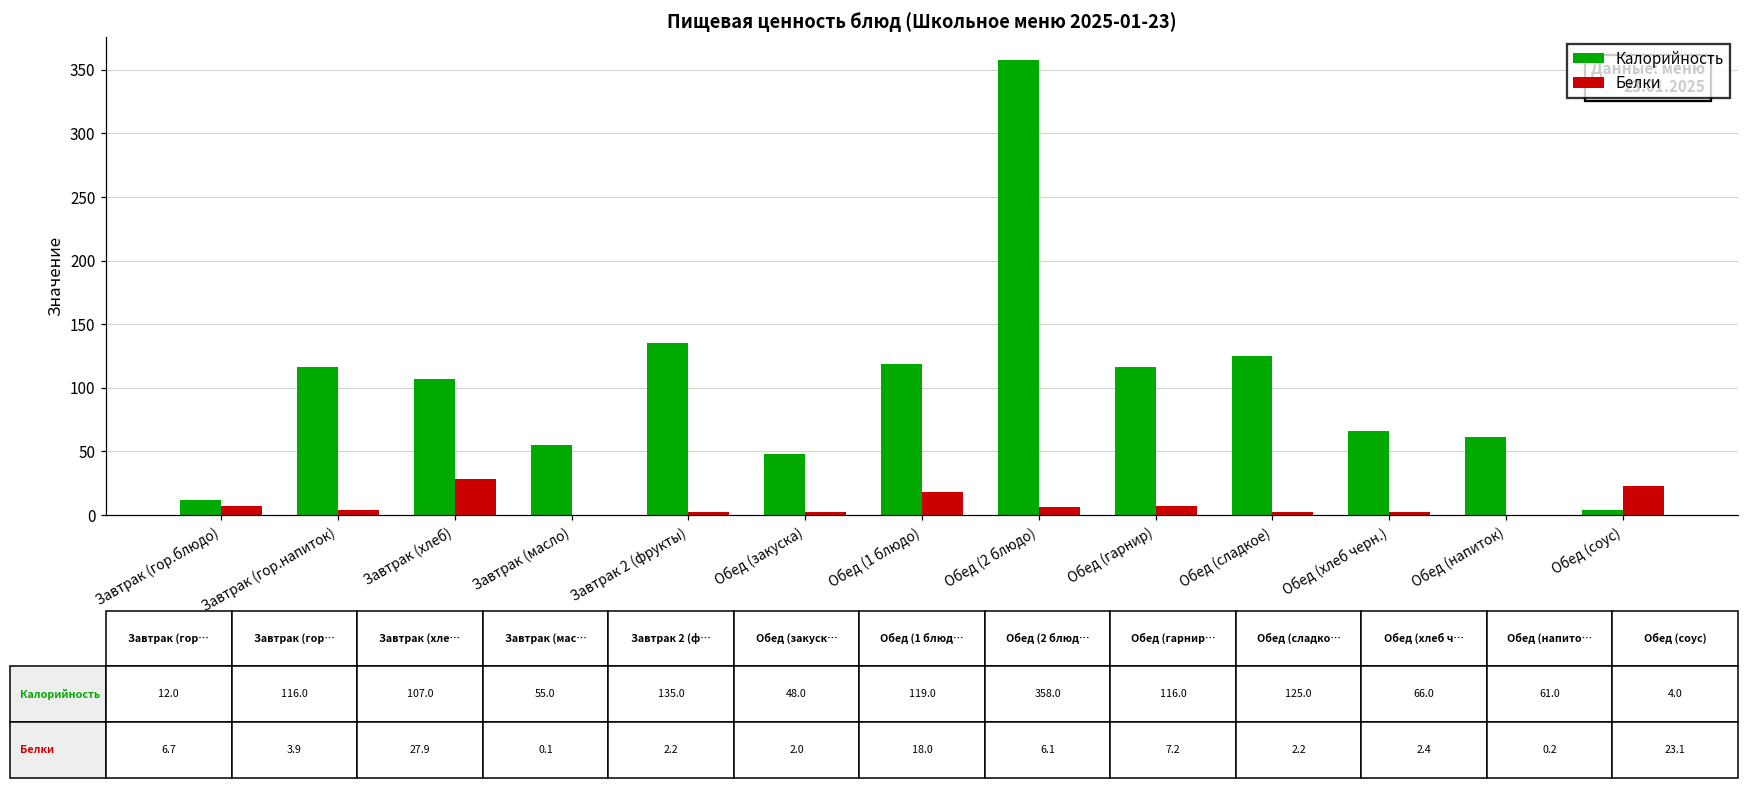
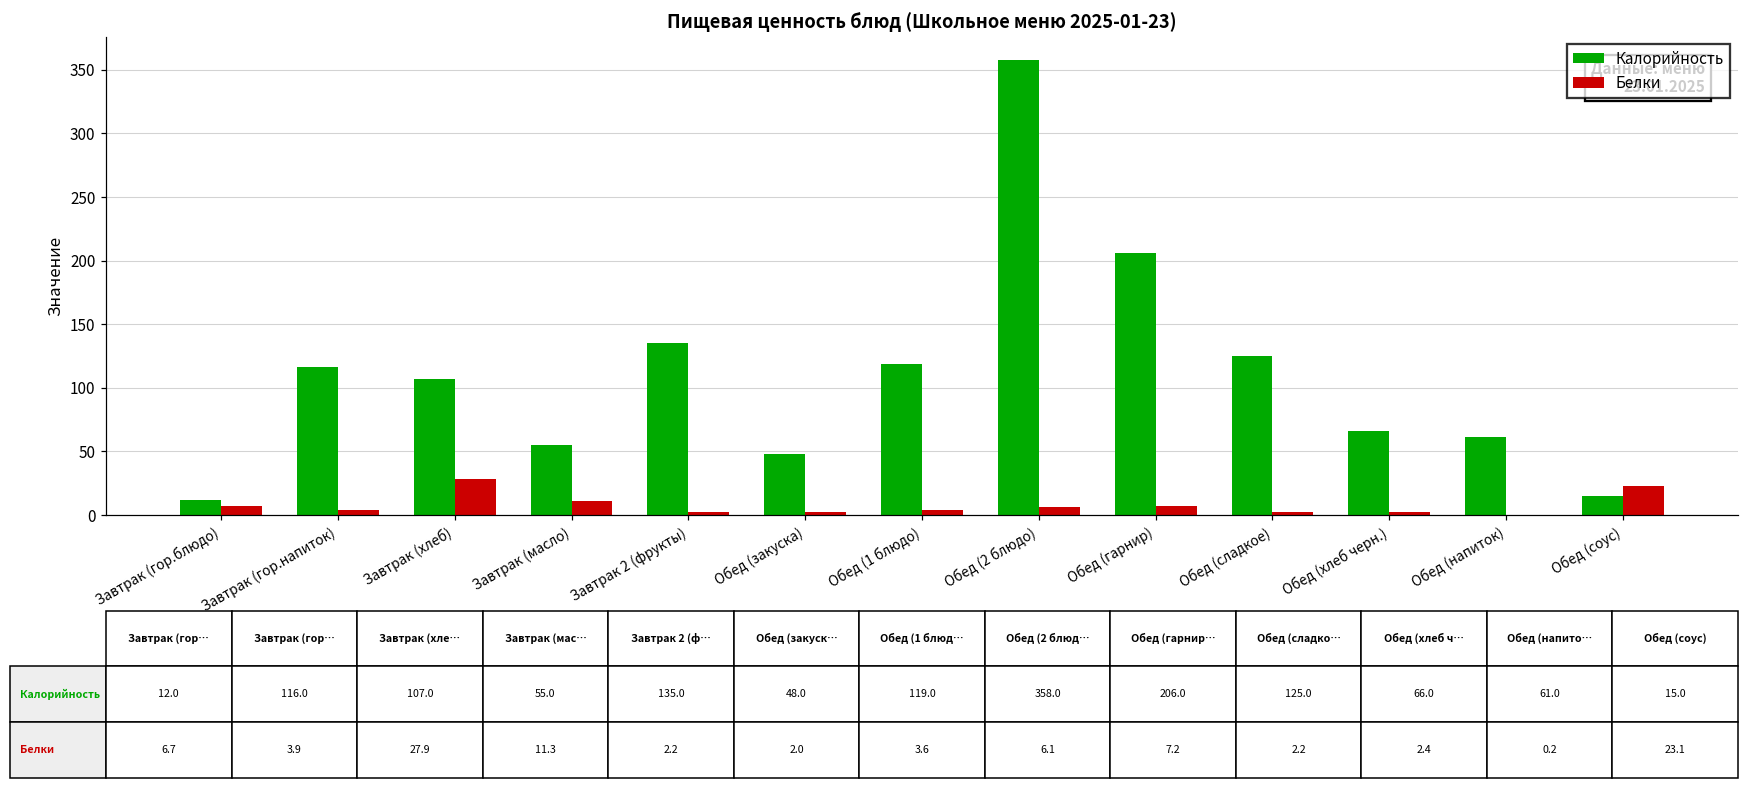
  {
    "Калорийность": {
-     "Обед (гарнир)": 116.0,
-     "Обед (соус)": 4.0
+     "Обед (гарнир)": 206.0,
+     "Обед (соус)": 15.0
    },
    "Белки": {
-     "Завтрак (масло)": 0.1,
-     "Обед (1 блюдо)": 18.0
+     "Завтрак (масло)": 11.3,
+     "Обед (1 блюдо)": 3.6
    }
  }
